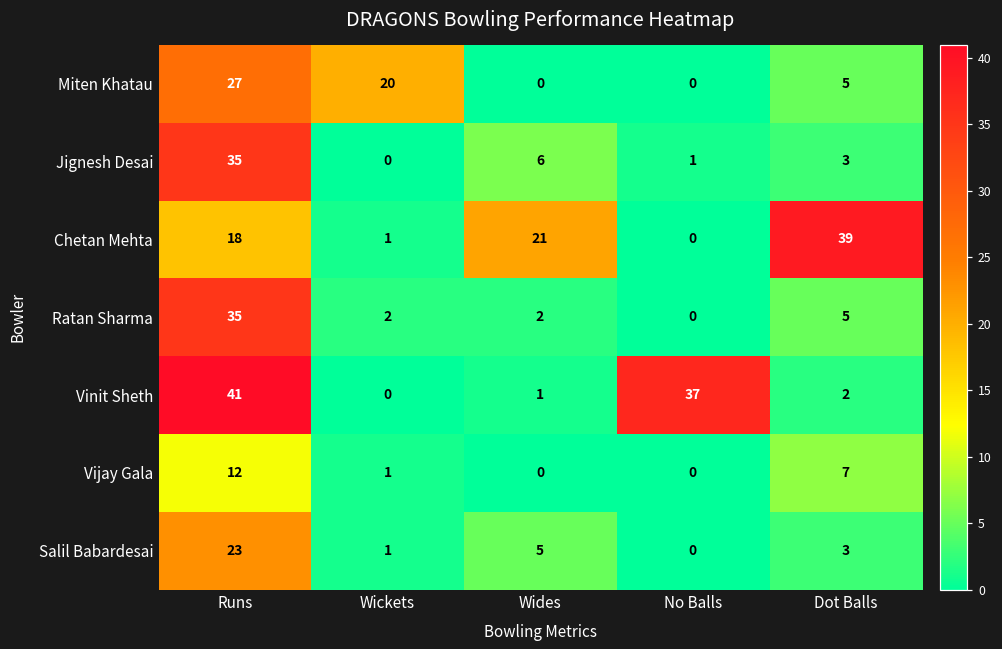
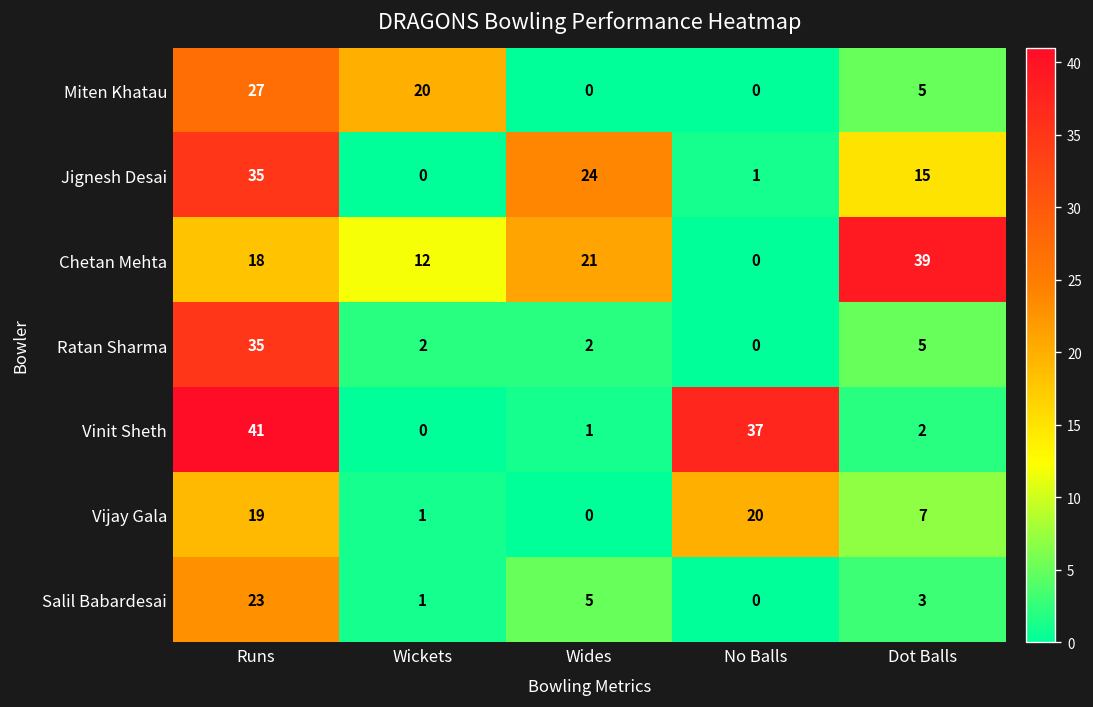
  {
    "Miten Khatau": {
      "Runs": 27,
      "Wickets": 20,
      "Wides": 0,
      "No Balls": 0,
      "Dot Balls": 5
    },
    "Jignesh Desai": {
      "Runs": 35,
      "Wickets": 0,
-     "Wides": 6,
+     "Wides": 24,
      "No Balls": 1,
-     "Dot Balls": 3
+     "Dot Balls": 15
    },
    "Chetan Mehta": {
      "Runs": 18,
-     "Wickets": 1,
+     "Wickets": 12,
      "Wides": 21,
      "No Balls": 0,
      "Dot Balls": 39
    },
    "Ratan Sharma": {
      "Runs": 35,
      "Wickets": 2,
      "Wides": 2,
      "No Balls": 0,
      "Dot Balls": 5
    },
    "Vinit Sheth": {
      "Runs": 41,
      "Wickets": 0,
      "Wides": 1,
      "No Balls": 37,
      "Dot Balls": 2
    },
    "Vijay Gala": {
-     "Runs": 12,
+     "Runs": 19,
      "Wickets": 1,
      "Wides": 0,
-     "No Balls": 0,
+     "No Balls": 20,
      "Dot Balls": 7
    },
    "Salil Babardesai": {
      "Runs": 23,
      "Wickets": 1,
      "Wides": 5,
      "No Balls": 0,
      "Dot Balls": 3
    }
  }
